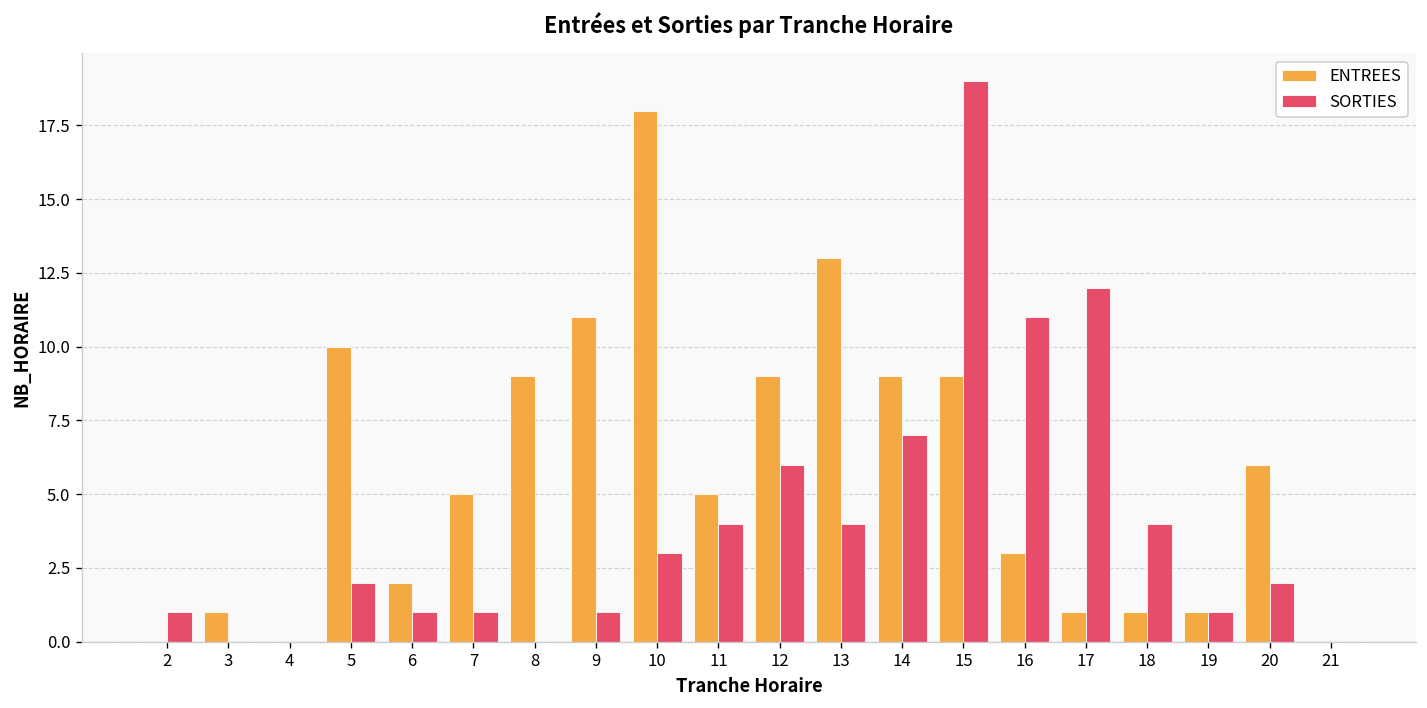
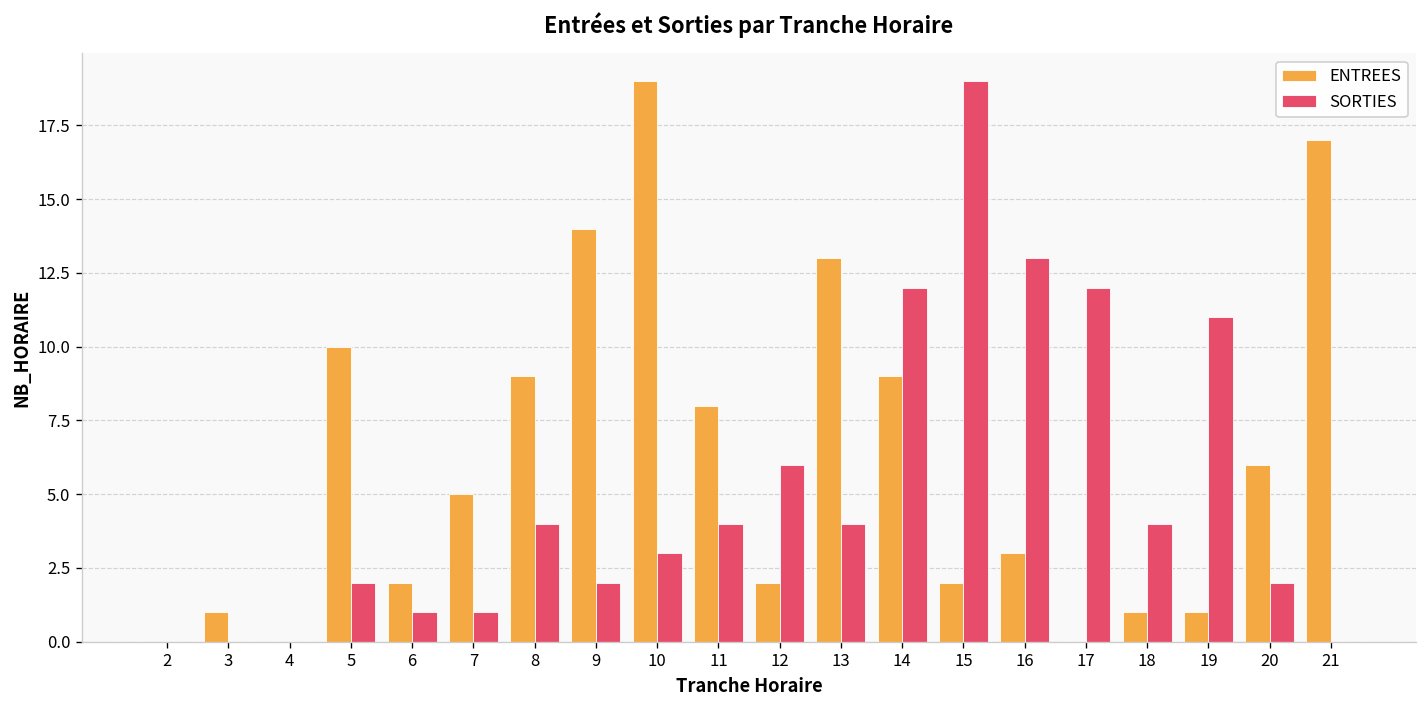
  {
    "ENTREES": {
      "2": 0,
      "3": 1,
      "4": 0,
      "5": 10,
      "6": 2,
      "7": 5,
      "8": 9,
-     "9": 11,
-     "10": 18,
-     "11": 5,
-     "12": 9,
+     "9": 14,
+     "10": 19,
+     "11": 8,
+     "12": 2,
      "13": 13,
      "14": 9,
-     "15": 9,
+     "15": 2,
      "16": 3,
-     "17": 1,
+     "17": 0,
      "18": 1,
      "19": 1,
      "20": 6,
-     "21": 0
+     "21": 17
    },
    "SORTIES": {
-     "2": 1,
+     "2": 0,
      "3": 0,
      "4": 0,
      "5": 2,
      "6": 1,
      "7": 1,
-     "8": 0,
-     "9": 1,
+     "8": 4,
+     "9": 2,
      "10": 3,
      "11": 4,
      "12": 6,
      "13": 4,
-     "14": 7,
+     "14": 12,
      "15": 19,
-     "16": 11,
+     "16": 13,
      "17": 12,
      "18": 4,
-     "19": 1,
+     "19": 11,
      "20": 2,
      "21": 0
    }
  }
